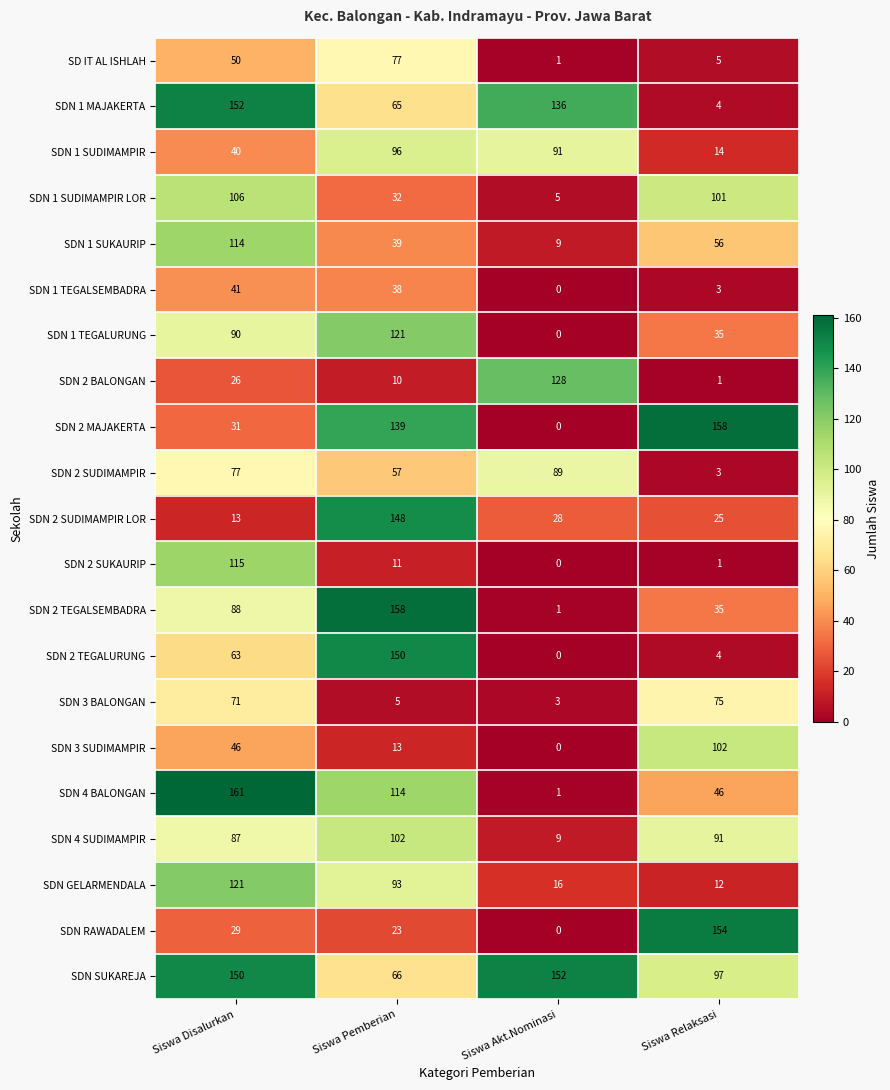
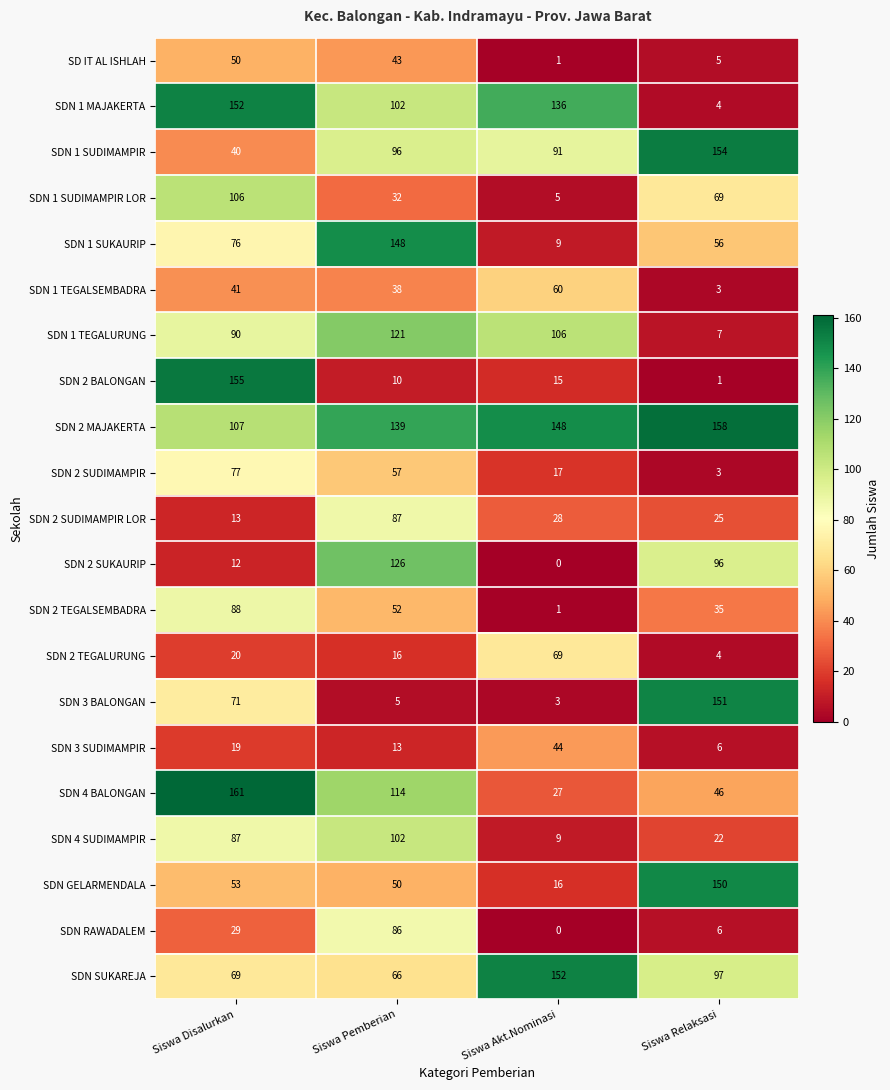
  {
    "SD IT AL ISHLAH": {
      "Siswa Disalurkan": 50,
-     "Siswa Pemberian": 77,
+     "Siswa Pemberian": 43,
      "Siswa Akt.Nominasi": 1,
      "Siswa Relaksasi": 5
    },
    "SDN 1 MAJAKERTA": {
      "Siswa Disalurkan": 152,
-     "Siswa Pemberian": 65,
+     "Siswa Pemberian": 102,
      "Siswa Akt.Nominasi": 136,
      "Siswa Relaksasi": 4
    },
    "SDN 1 SUDIMAMPIR": {
      "Siswa Disalurkan": 40,
      "Siswa Pemberian": 96,
      "Siswa Akt.Nominasi": 91,
-     "Siswa Relaksasi": 14
+     "Siswa Relaksasi": 154
    },
    "SDN 1 SUDIMAMPIR LOR": {
      "Siswa Disalurkan": 106,
      "Siswa Pemberian": 32,
      "Siswa Akt.Nominasi": 5,
-     "Siswa Relaksasi": 101
+     "Siswa Relaksasi": 69
    },
    "SDN 1 SUKAURIP": {
-     "Siswa Disalurkan": 114,
-     "Siswa Pemberian": 39,
+     "Siswa Disalurkan": 76,
+     "Siswa Pemberian": 148,
      "Siswa Akt.Nominasi": 9,
      "Siswa Relaksasi": 56
    },
    "SDN 1 TEGALSEMBADRA": {
      "Siswa Disalurkan": 41,
      "Siswa Pemberian": 38,
-     "Siswa Akt.Nominasi": 0,
+     "Siswa Akt.Nominasi": 60,
      "Siswa Relaksasi": 3
    },
    "SDN 1 TEGALURUNG": {
      "Siswa Disalurkan": 90,
      "Siswa Pemberian": 121,
-     "Siswa Akt.Nominasi": 0,
-     "Siswa Relaksasi": 35
+     "Siswa Akt.Nominasi": 106,
+     "Siswa Relaksasi": 7
    },
    "SDN 2 BALONGAN": {
-     "Siswa Disalurkan": 26,
+     "Siswa Disalurkan": 155,
      "Siswa Pemberian": 10,
-     "Siswa Akt.Nominasi": 128,
+     "Siswa Akt.Nominasi": 15,
      "Siswa Relaksasi": 1
    },
    "SDN 2 MAJAKERTA": {
-     "Siswa Disalurkan": 31,
+     "Siswa Disalurkan": 107,
      "Siswa Pemberian": 139,
-     "Siswa Akt.Nominasi": 0,
+     "Siswa Akt.Nominasi": 148,
      "Siswa Relaksasi": 158
    },
    "SDN 2 SUDIMAMPIR": {
      "Siswa Disalurkan": 77,
      "Siswa Pemberian": 57,
-     "Siswa Akt.Nominasi": 89,
+     "Siswa Akt.Nominasi": 17,
      "Siswa Relaksasi": 3
    },
    "SDN 2 SUDIMAMPIR LOR": {
      "Siswa Disalurkan": 13,
-     "Siswa Pemberian": 148,
+     "Siswa Pemberian": 87,
      "Siswa Akt.Nominasi": 28,
      "Siswa Relaksasi": 25
    },
    "SDN 2 SUKAURIP": {
-     "Siswa Disalurkan": 115,
-     "Siswa Pemberian": 11,
+     "Siswa Disalurkan": 12,
+     "Siswa Pemberian": 126,
      "Siswa Akt.Nominasi": 0,
-     "Siswa Relaksasi": 1
+     "Siswa Relaksasi": 96
    },
    "SDN 2 TEGALSEMBADRA": {
      "Siswa Disalurkan": 88,
-     "Siswa Pemberian": 158,
+     "Siswa Pemberian": 52,
      "Siswa Akt.Nominasi": 1,
      "Siswa Relaksasi": 35
    },
    "SDN 2 TEGALURUNG": {
-     "Siswa Disalurkan": 63,
-     "Siswa Pemberian": 150,
-     "Siswa Akt.Nominasi": 0,
+     "Siswa Disalurkan": 20,
+     "Siswa Pemberian": 16,
+     "Siswa Akt.Nominasi": 69,
      "Siswa Relaksasi": 4
    },
    "SDN 3 BALONGAN": {
      "Siswa Disalurkan": 71,
      "Siswa Pemberian": 5,
      "Siswa Akt.Nominasi": 3,
-     "Siswa Relaksasi": 75
+     "Siswa Relaksasi": 151
    },
    "SDN 3 SUDIMAMPIR": {
-     "Siswa Disalurkan": 46,
+     "Siswa Disalurkan": 19,
      "Siswa Pemberian": 13,
-     "Siswa Akt.Nominasi": 0,
-     "Siswa Relaksasi": 102
+     "Siswa Akt.Nominasi": 44,
+     "Siswa Relaksasi": 6
    },
    "SDN 4 BALONGAN": {
      "Siswa Disalurkan": 161,
      "Siswa Pemberian": 114,
-     "Siswa Akt.Nominasi": 1,
+     "Siswa Akt.Nominasi": 27,
      "Siswa Relaksasi": 46
    },
    "SDN 4 SUDIMAMPIR": {
      "Siswa Disalurkan": 87,
      "Siswa Pemberian": 102,
      "Siswa Akt.Nominasi": 9,
-     "Siswa Relaksasi": 91
+     "Siswa Relaksasi": 22
    },
    "SDN GELARMENDALA": {
-     "Siswa Disalurkan": 121,
-     "Siswa Pemberian": 93,
+     "Siswa Disalurkan": 53,
+     "Siswa Pemberian": 50,
      "Siswa Akt.Nominasi": 16,
-     "Siswa Relaksasi": 12
+     "Siswa Relaksasi": 150
    },
    "SDN RAWADALEM": {
      "Siswa Disalurkan": 29,
-     "Siswa Pemberian": 23,
+     "Siswa Pemberian": 86,
      "Siswa Akt.Nominasi": 0,
-     "Siswa Relaksasi": 154
+     "Siswa Relaksasi": 6
    },
    "SDN SUKAREJA": {
-     "Siswa Disalurkan": 150,
+     "Siswa Disalurkan": 69,
      "Siswa Pemberian": 66,
      "Siswa Akt.Nominasi": 152,
      "Siswa Relaksasi": 97
    }
  }
